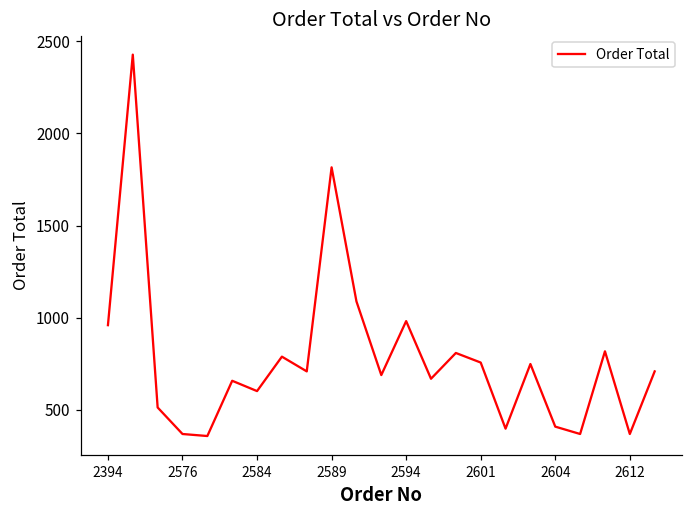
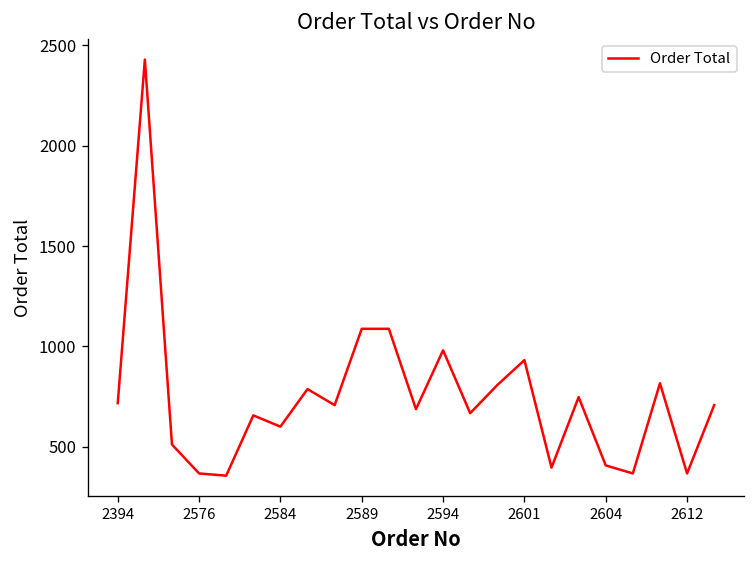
  {
-   "2394": 960,
+   "2394": 720,
    "2576": 370,
    "2584": 600,
-   "2589": 1820,
+   "2589": 1090,
    "2594": 980,
-   "2601": 760,
+   "2601": 930,
    "2604": 410,
    "2612": 370
  }
